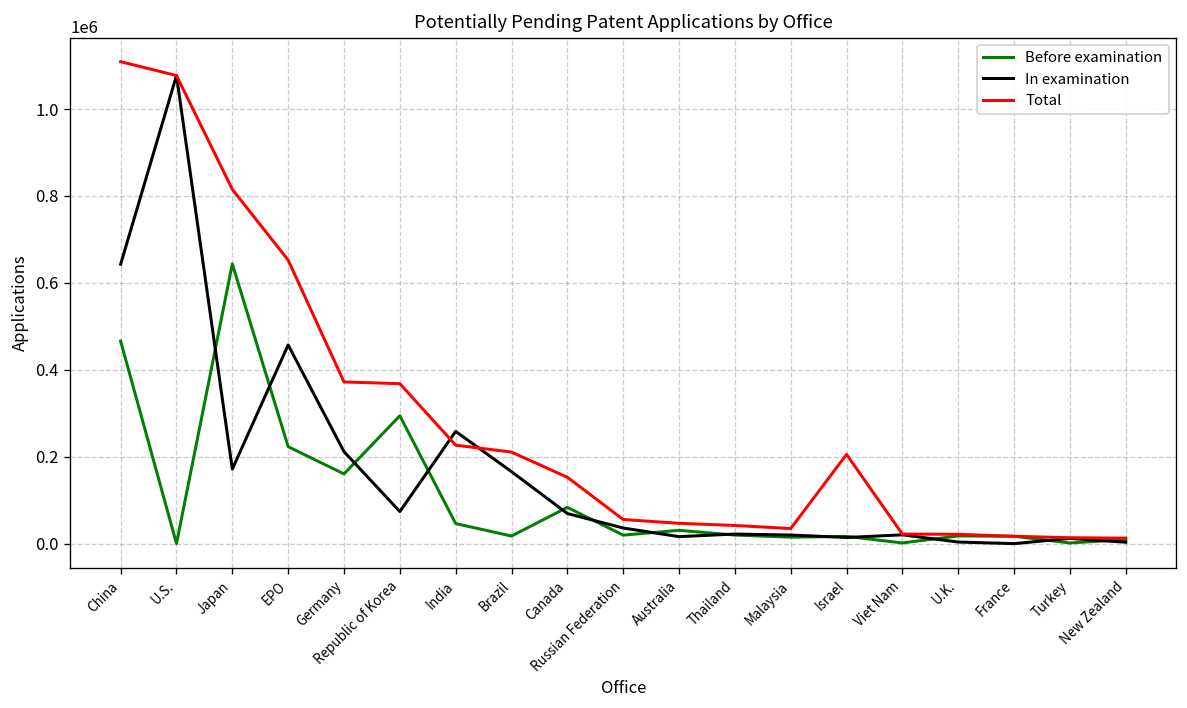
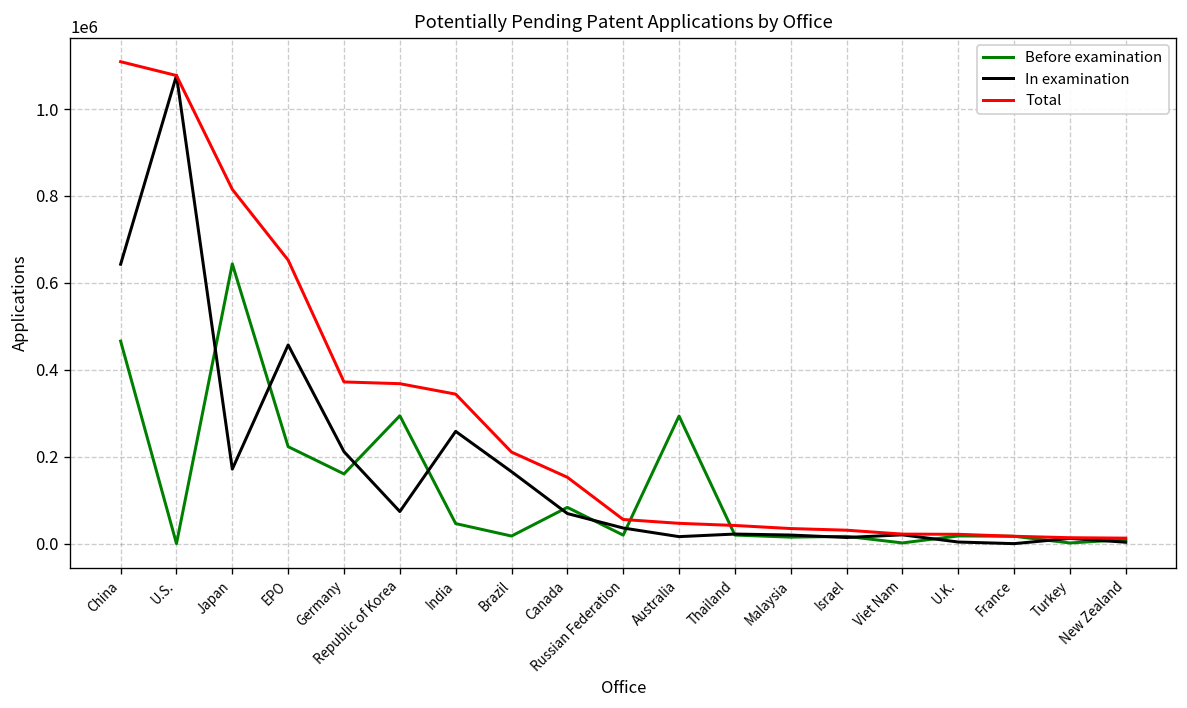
  {
    "Before examination": {
      "China": 470000,
      "U.S.": 0,
      "Japan": 640000,
      "EPO": 220000,
      "Germany": 160000,
      "Republic of Korea": 290000,
      "India": 50000,
      "Brazil": 20000,
      "Canada": 80000,
      "Russian Federation": 20000,
-     "Australia": 30000,
+     "Australia": 290000,
      "Viet Nam": 0,
      "Turkey": 0
    },
    "In examination": {
      "China": 640000,
      "Japan": 170000,
      "EPO": 460000,
      "Germany": 210000,
      "Republic of Korea": 70000,
      "India": 260000,
      "Brazil": 170000,
      "Canada": 70000,
      "Russian Federation": 40000,
      "Australia": 20000,
      "U.K.": 0,
      "France": 0
    },
    "Total": {
      "China": 1110000,
      "Japan": 820000,
      "EPO": 650000,
      "Germany": 370000,
      "Republic of Korea": 370000,
-     "India": 230000,
+     "India": 340000,
      "Brazil": 210000,
      "Canada": 150000,
      "Russian Federation": 60000,
      "Australia": 50000,
      "Thailand": 40000,
      "Malaysia": 30000,
-     "Israel": 210000
+     "Israel": 30000
    }
  }
